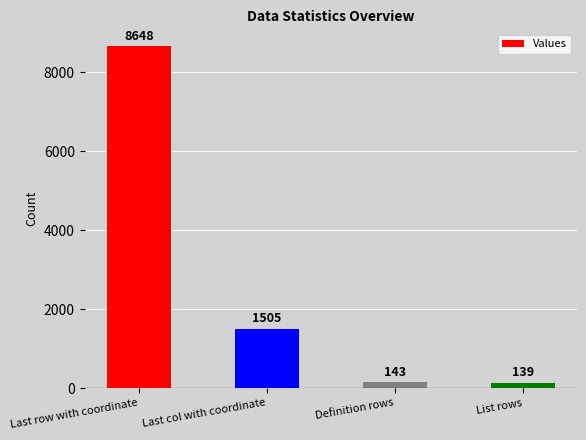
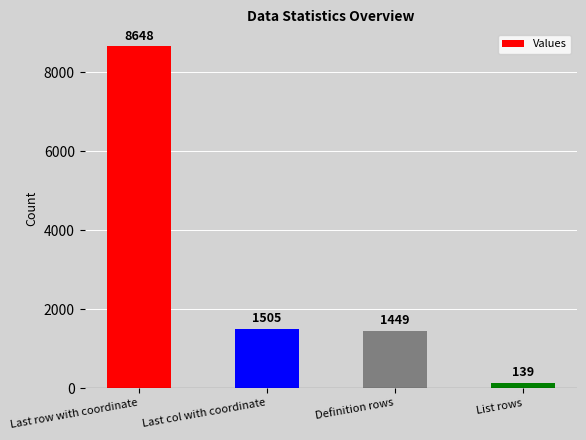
  {
    "Last row with coordinate": 8648,
    "Last col with coordinate": 1505,
-   "Definition rows": 143,
+   "Definition rows": 1449,
    "List rows": 139
  }
